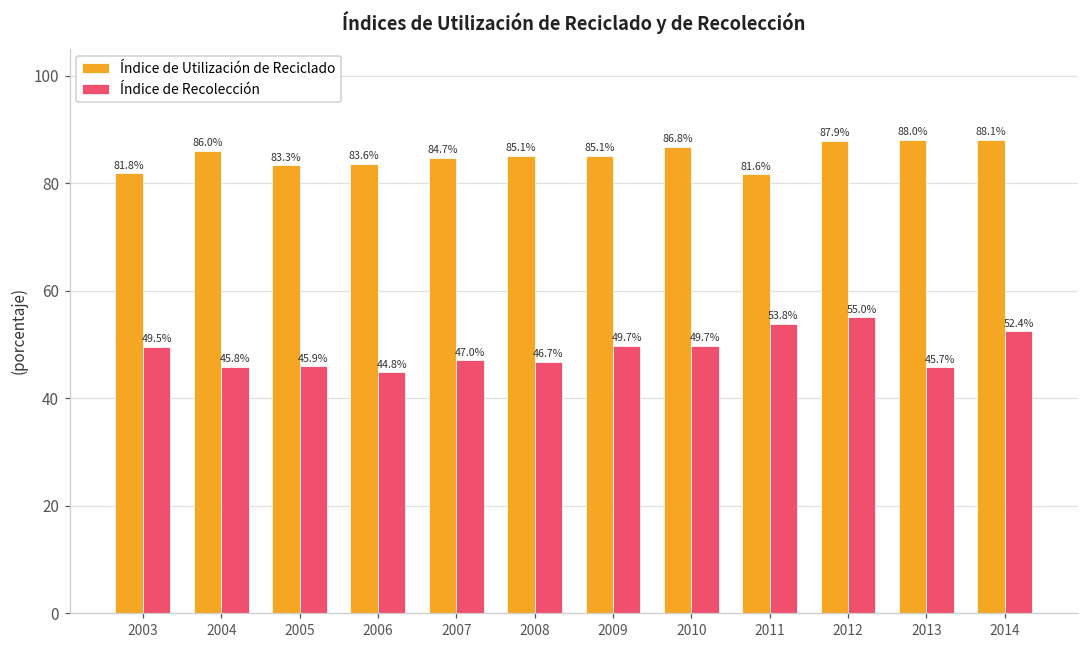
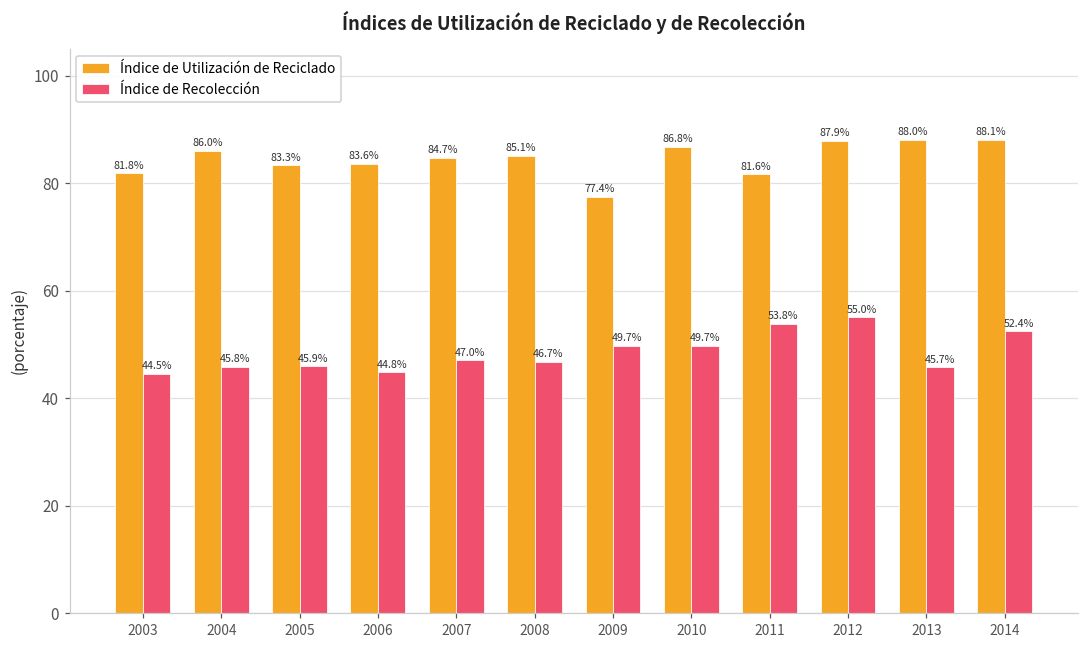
  {
    "Índice de Utilización de Reciclado": {
      "2003": "81.8%",
      "2004": "86.0%",
      "2005": "83.3%",
      "2006": "83.6%",
      "2007": "84.7%",
      "2008": "85.1%",
-     "2009": "85.1%",
+     "2009": "77.4%",
      "2010": "86.8%",
      "2011": "81.6%",
      "2012": "87.9%",
      "2013": "88.0%",
      "2014": "88.1%"
    },
    "Índice de Recolección": {
-     "2003": "49.5%",
+     "2003": "44.5%",
      "2004": "45.8%",
      "2005": "45.9%",
      "2006": "44.8%",
      "2007": "47.0%",
      "2008": "46.7%",
      "2009": "49.7%",
      "2010": "49.7%",
      "2011": "53.8%",
      "2012": "55.0%",
      "2013": "45.7%",
      "2014": "52.4%"
    }
  }
